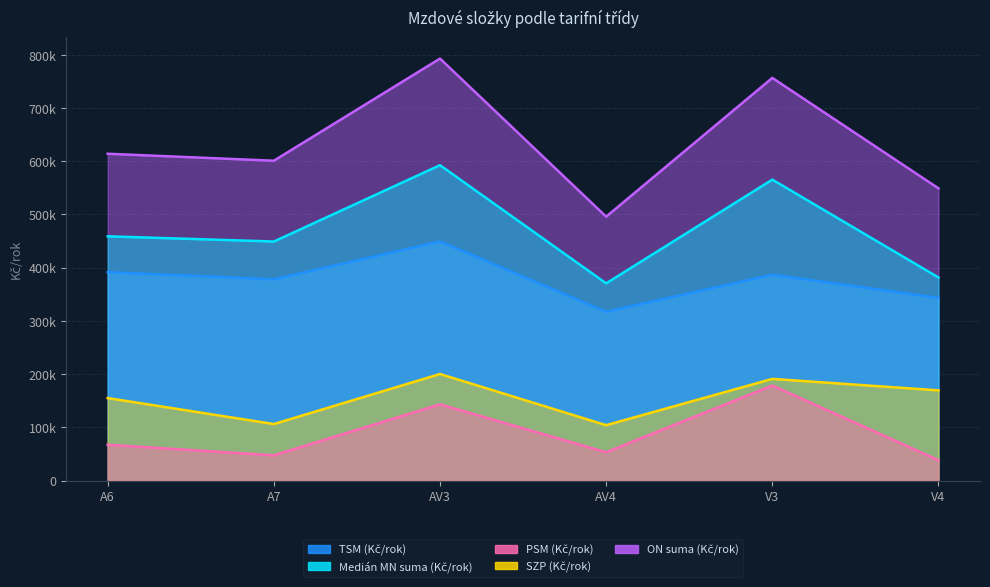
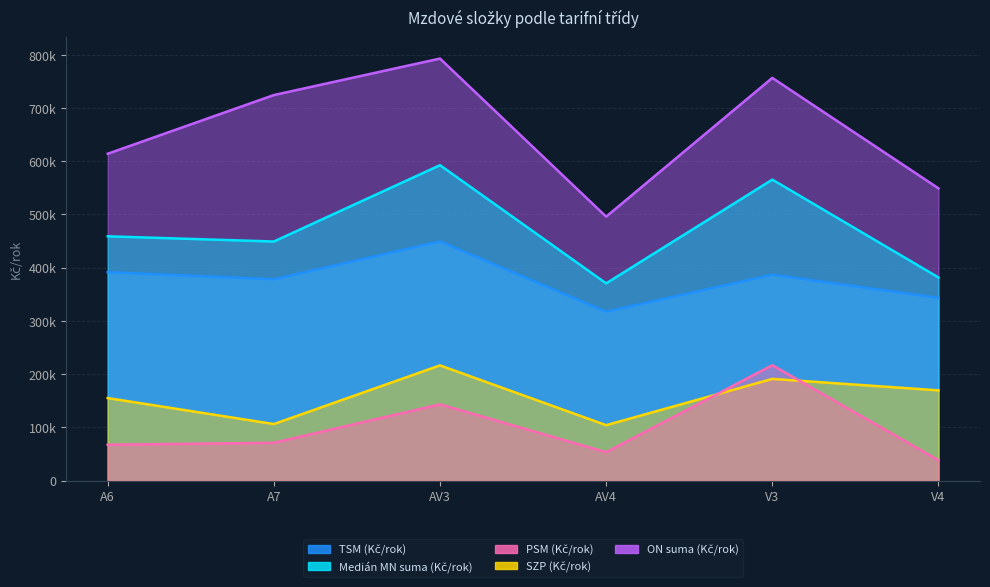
  {
    "ON suma (Kč/rok)": {
      "A6": 610000,
-     "A7": 600000,
+     "A7": 720000,
      "AV3": 790000,
      "AV4": 500000,
      "V3": 760000,
      "V4": 550000
    },
    "SZP (Kč/rok)": {
      "A6": 160000,
      "A7": 110000,
-     "AV3": 200000,
+     "AV3": 220000,
      "AV4": 100000,
      "V3": 190000,
      "V4": 170000
    },
    "PSM (Kč/rok)": {
      "A6": 70000,
-     "A7": 50000,
+     "A7": 70000,
      "AV3": 140000,
      "AV4": 50000,
-     "V3": 180000,
+     "V3": 220000,
      "V4": 40000
    }
  }
